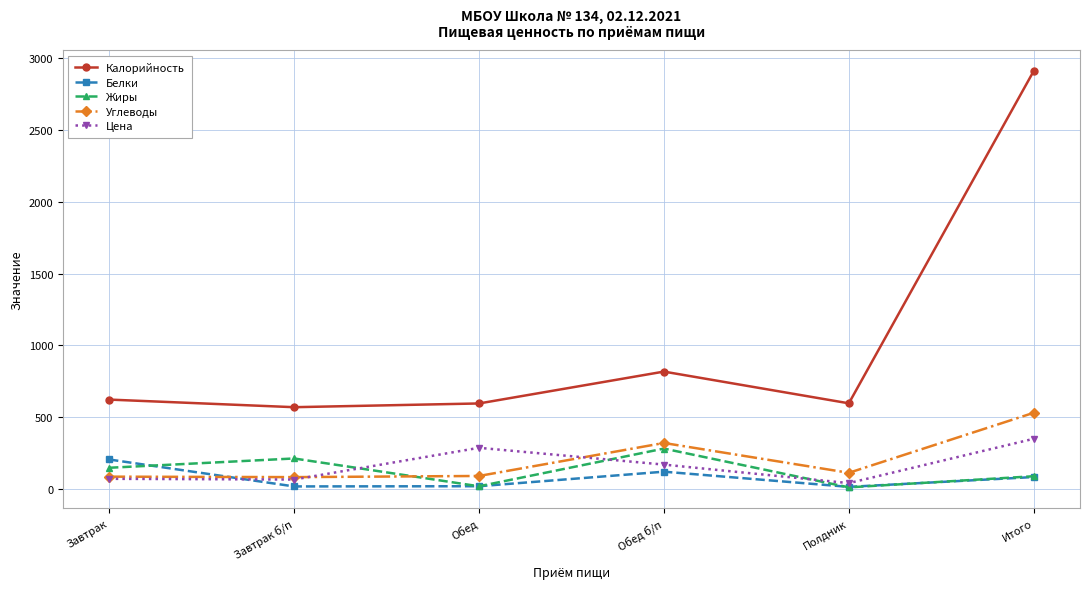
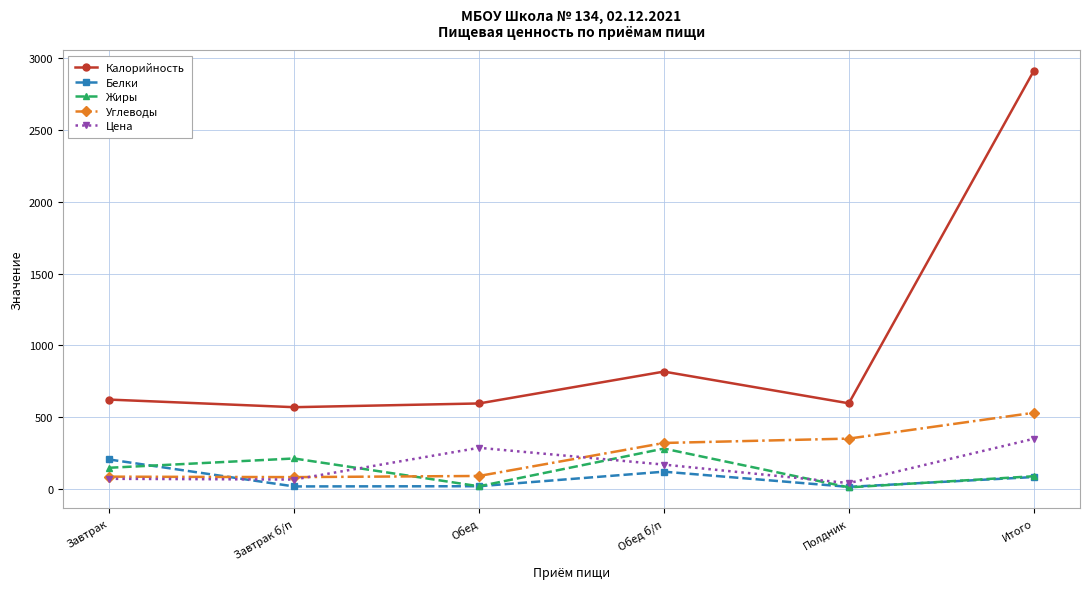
  {
    "Калорийность": {
      "Завтрак": 620,
      "Завтрак б/п": 570,
      "Обед": 600,
      "Обед б/п": 820,
      "Полдник": 600,
      "Итого": 2910
    },
    "Белки": {
      "Завтрак": 200,
      "Завтрак б/п": 20,
      "Обед б/п": 120
    },
    "Жиры": {
      "Завтрак": 150,
      "Завтрак б/п": 210,
      "Обед б/п": 280
    },
    "Углеводы": {
      "Обед": 90,
      "Обед б/п": 320,
-     "Полдник": 110,
+     "Полдник": 350,
      "Итого": 530
    },
    "Цена": {
      "Обед": 290,
      "Обед б/п": 170,
      "Полдник": 40,
      "Итого": 350
    }
  }
